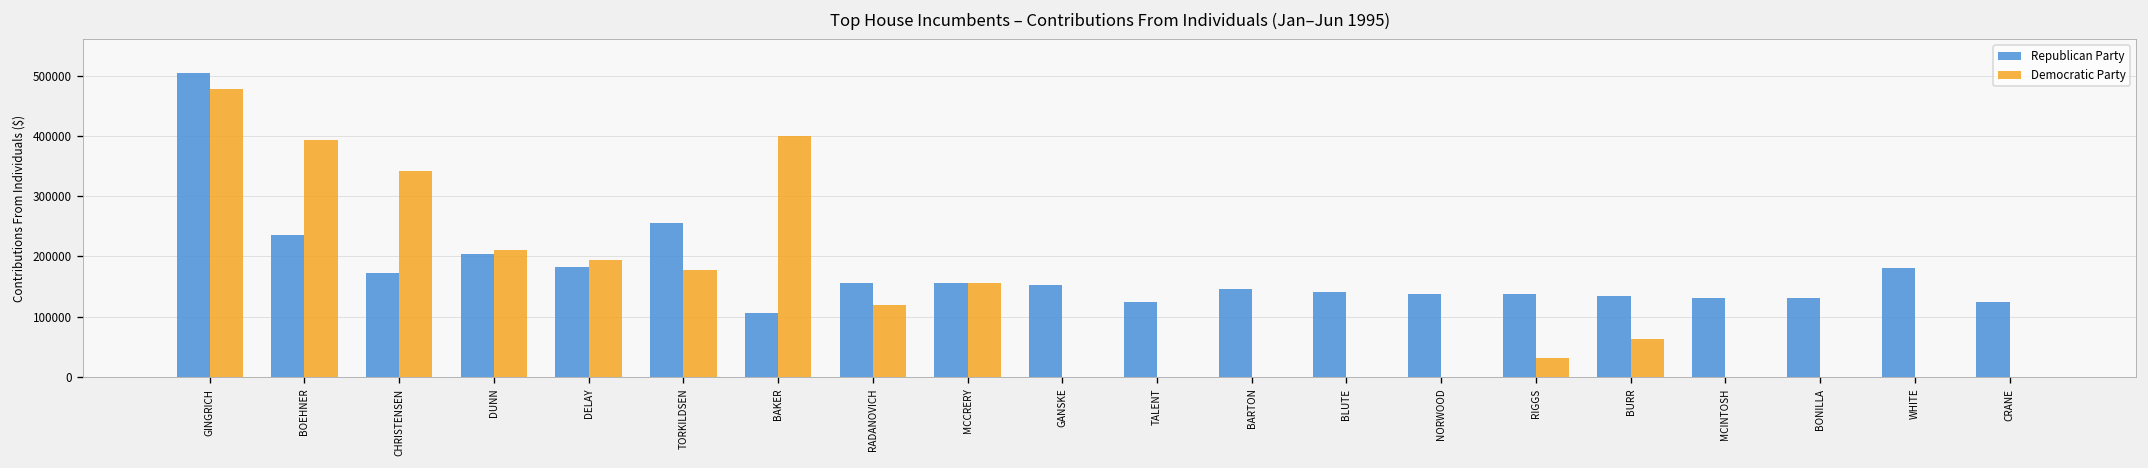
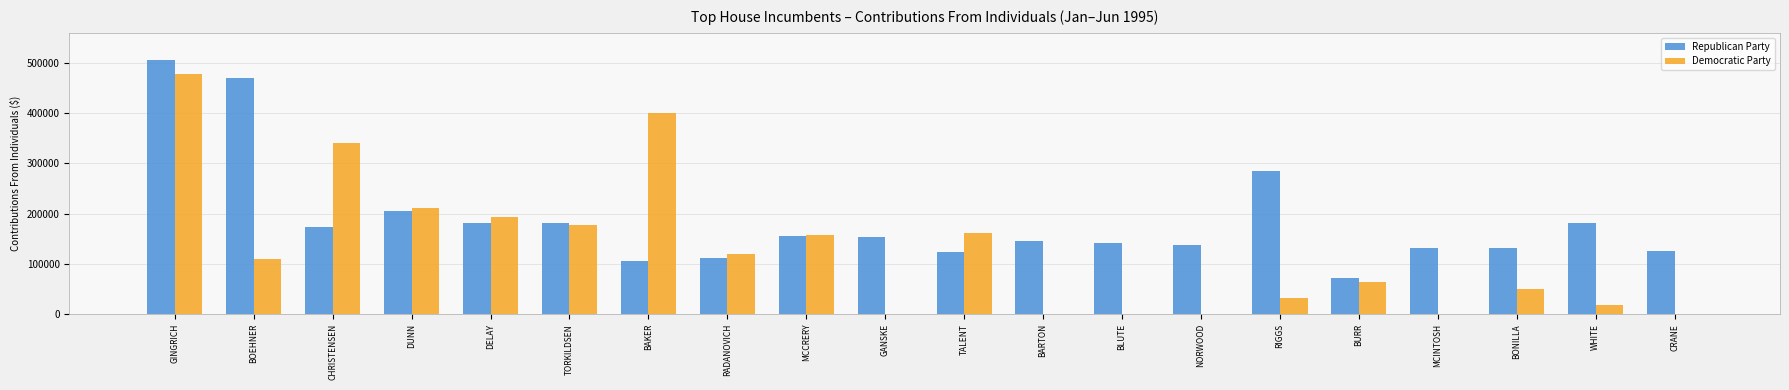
  {
    "Republican Party": {
      "GINGRICH": 500000,
-     "BOEHNER": 240000,
+     "BOEHNER": 470000,
      "CHRISTENSEN": 170000,
      "DUNN": 200000,
      "DELAY": 180000,
-     "TORKILDSEN": 250000,
+     "TORKILDSEN": 180000,
      "BAKER": 110000,
-     "RADANOVICH": 160000,
+     "RADANOVICH": 110000,
      "MCCRERY": 160000,
      "GANSKE": 150000,
      "TALENT": 120000,
      "BARTON": 150000,
      "BLUTE": 140000,
      "NORWOOD": 140000,
-     "RIGGS": 140000,
-     "BURR": 130000,
+     "RIGGS": 280000,
+     "BURR": 70000,
      "MCINTOSH": 130000,
      "BONILLA": 130000,
      "WHITE": 180000,
      "CRANE": 120000
    },
    "Democratic Party": {
      "GINGRICH": 480000,
-     "BOEHNER": 390000,
+     "BOEHNER": 110000,
      "CHRISTENSEN": 340000,
      "DUNN": 210000,
      "DELAY": 190000,
      "TORKILDSEN": 180000,
      "BAKER": 400000,
      "RADANOVICH": 120000,
      "MCCRERY": 160000,
      "GANSKE": 0,
-     "TALENT": 0,
+     "TALENT": 160000,
      "BARTON": 0,
      "BLUTE": 0,
      "NORWOOD": 0,
      "RIGGS": 30000,
      "BURR": 60000,
      "MCINTOSH": 0,
-     "BONILLA": 0,
-     "WHITE": 0,
+     "BONILLA": 50000,
+     "WHITE": 20000,
      "CRANE": 0
    }
  }
